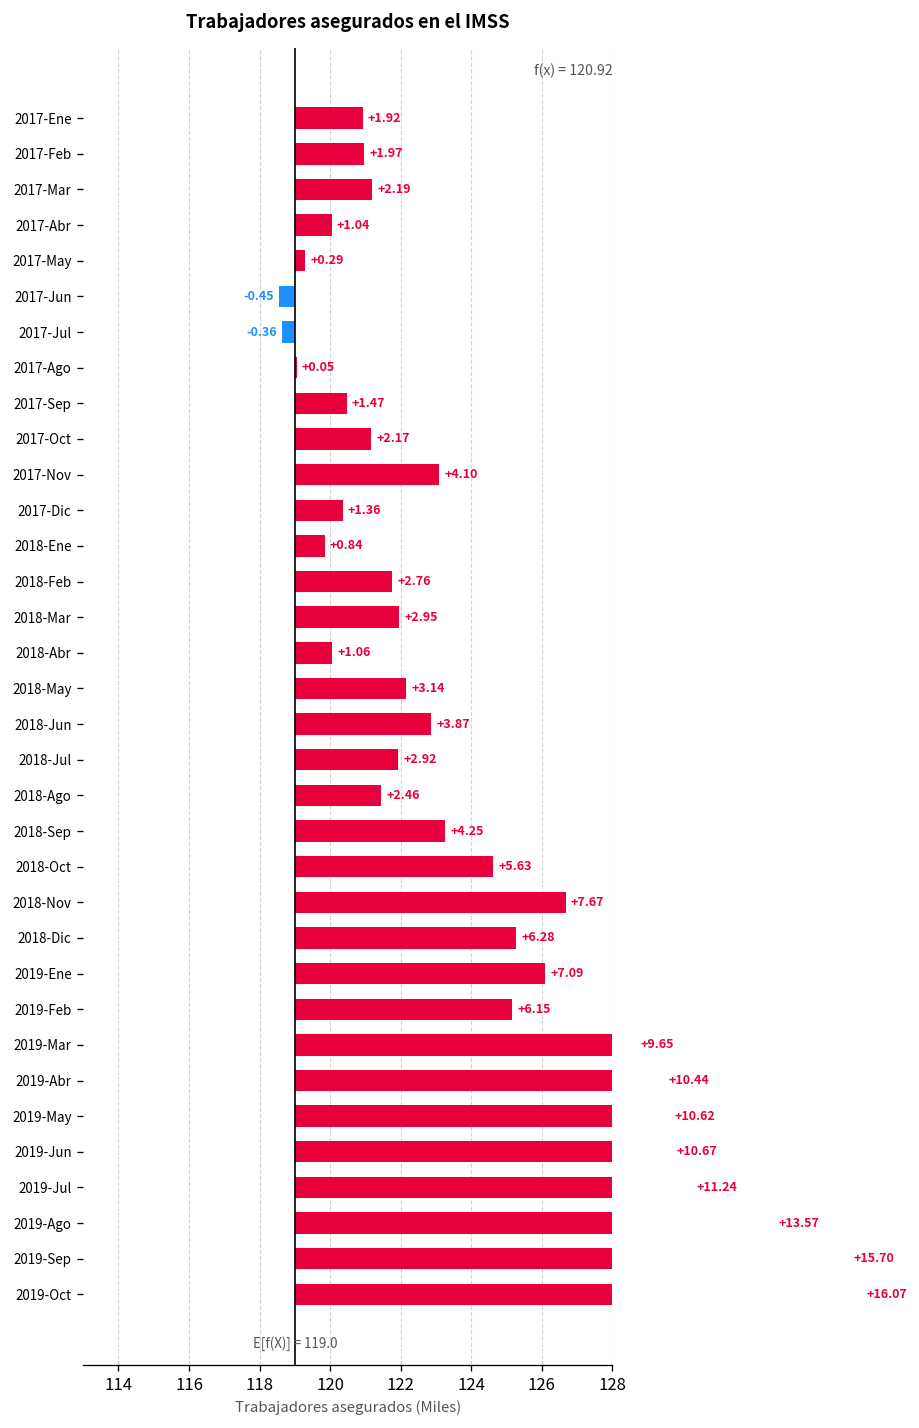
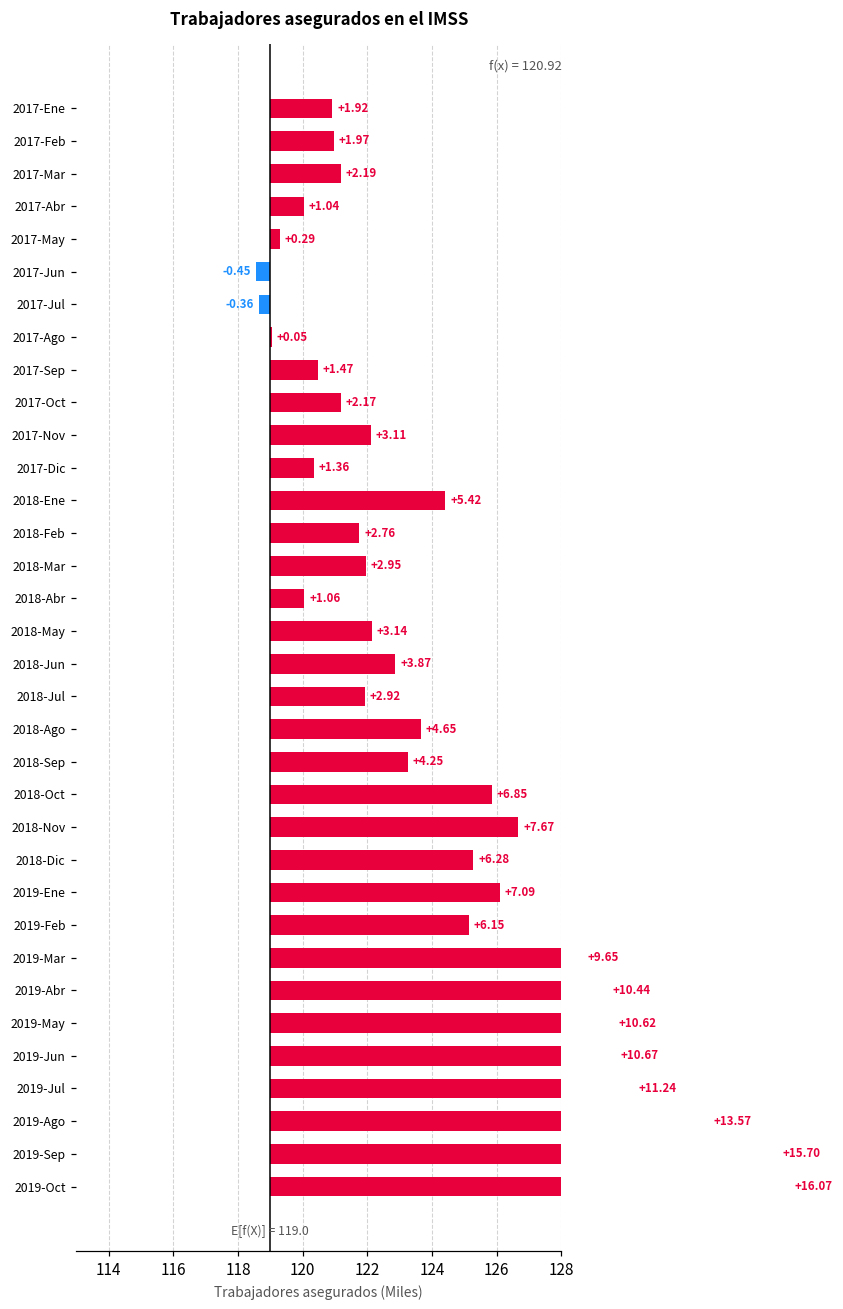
  {
    "2017-Ene": "+1.92",
    "2017-Feb": "+1.97",
    "2017-Mar": "+2.19",
    "2017-Abr": "+1.04",
    "2017-May": "+0.29",
    "2017-Jun": "-0.45",
    "2017-Jul": "-0.36",
    "2017-Ago": "+0.05",
    "2017-Sep": "+1.47",
    "2017-Oct": "+2.17",
-   "2017-Nov": "+4.10",
+   "2017-Nov": "+3.11",
    "2017-Dic": "+1.36",
-   "2018-Ene": "+0.84",
+   "2018-Ene": "+5.42",
    "2018-Feb": "+2.76",
    "2018-Mar": "+2.95",
    "2018-Abr": "+1.06",
    "2018-May": "+3.14",
    "2018-Jun": "+3.87",
    "2018-Jul": "+2.92",
-   "2018-Ago": "+2.46",
+   "2018-Ago": "+4.65",
    "2018-Sep": "+4.25",
-   "2018-Oct": "+5.63",
+   "2018-Oct": "+6.85",
    "2018-Nov": "+7.67",
    "2018-Dic": "+6.28",
    "2019-Ene": "+7.09",
    "2019-Feb": "+6.15"
  }
